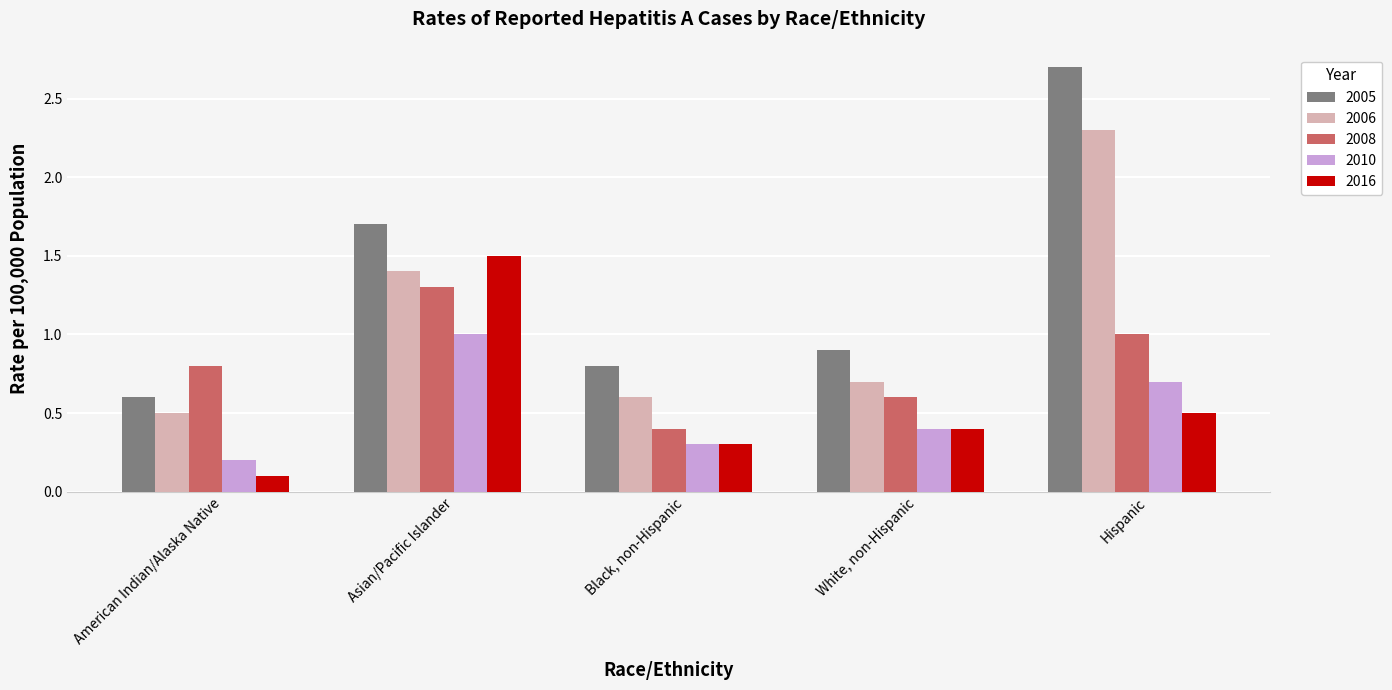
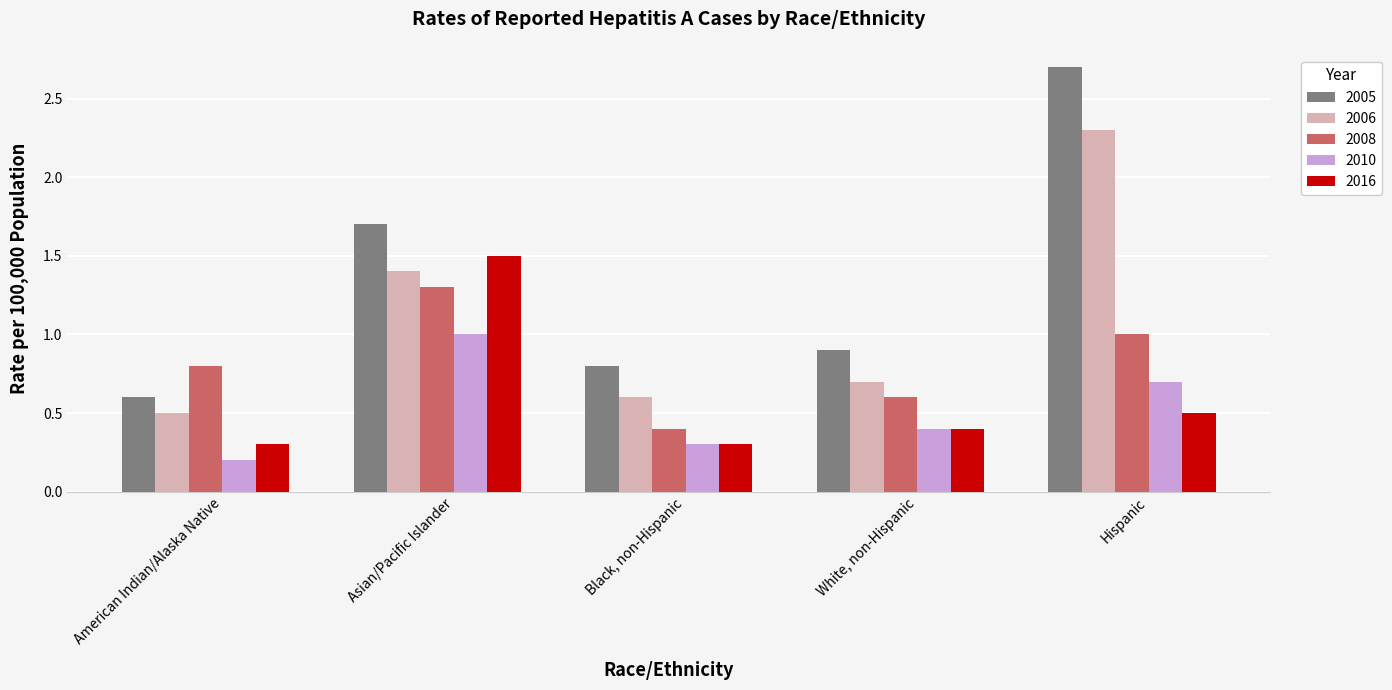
  {
    "2005": {
      "American Indian/Alaska Native": 0.6,
      "Asian/Pacific Islander": 1.7,
      "Black, non-Hispanic": 0.8,
      "White, non-Hispanic": 0.9,
      "Hispanic": 2.7
    },
    "2008": {
      "American Indian/Alaska Native": 0.8,
      "Asian/Pacific Islander": 1.3,
      "Black, non-Hispanic": 0.4,
      "White, non-Hispanic": 0.6,
      "Hispanic": 1.0
    },
    "2016": {
-     "American Indian/Alaska Native": 0.1,
+     "American Indian/Alaska Native": 0.3,
      "Asian/Pacific Islander": 1.5,
      "Black, non-Hispanic": 0.3,
      "White, non-Hispanic": 0.4,
      "Hispanic": 0.5
    }
  }
